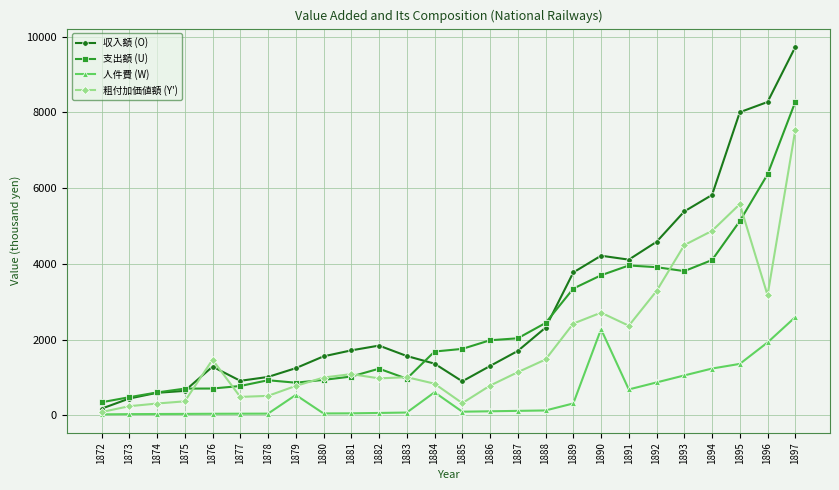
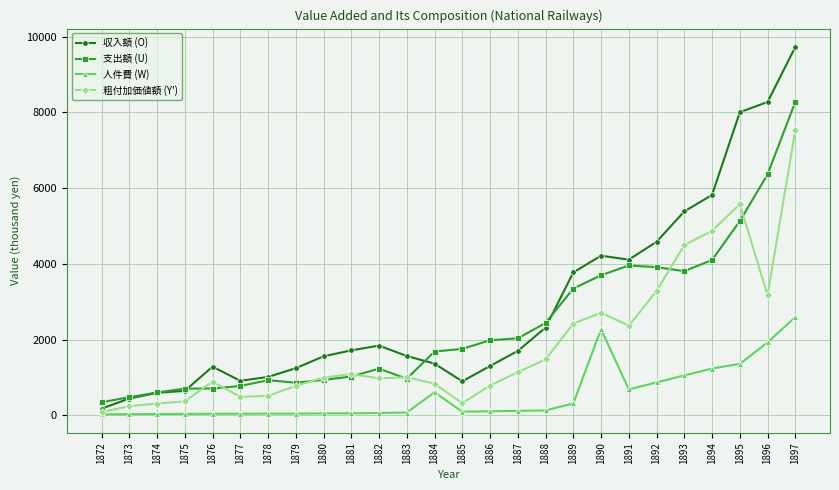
  {
    "人件費 (W)": {
      "1873": 0,
      "1874": 0,
      "1875": 0,
      "1876": 0,
      "1877": 0,
      "1878": 0,
-     "1879": 500,
+     "1879": 0,
      "1880": 0,
      "1881": 100,
      "1882": 100,
      "1883": 100,
      "1884": 600,
      "1885": 100,
      "1886": 100,
      "1887": 100,
      "1888": 100,
      "1889": 300,
      "1890": 2300,
      "1891": 700,
      "1892": 900,
      "1893": 1100,
      "1894": 1200,
      "1895": 1400,
      "1896": 1900,
      "1897": 2600
    },
    "粗付加価値額 (Y')": {
      "1873": 200,
      "1874": 300,
      "1875": 400,
-     "1876": 1500,
+     "1876": 900,
      "1877": 500,
      "1878": 500,
      "1879": 800,
      "1882": 1000,
      "1884": 800,
      "1885": 300,
      "1886": 800,
      "1887": 1100,
      "1888": 1500,
      "1889": 2400,
      "1890": 2700,
      "1891": 2400,
      "1892": 3300,
      "1893": 4500,
      "1894": 4900,
      "1895": 5600,
      "1896": 3200,
      "1897": 7500
    }
  }
